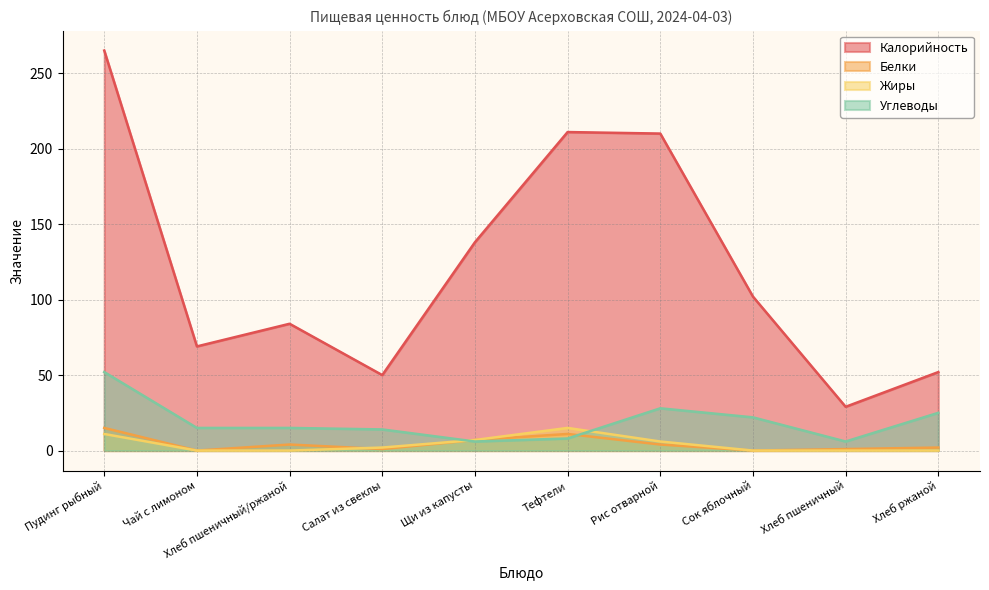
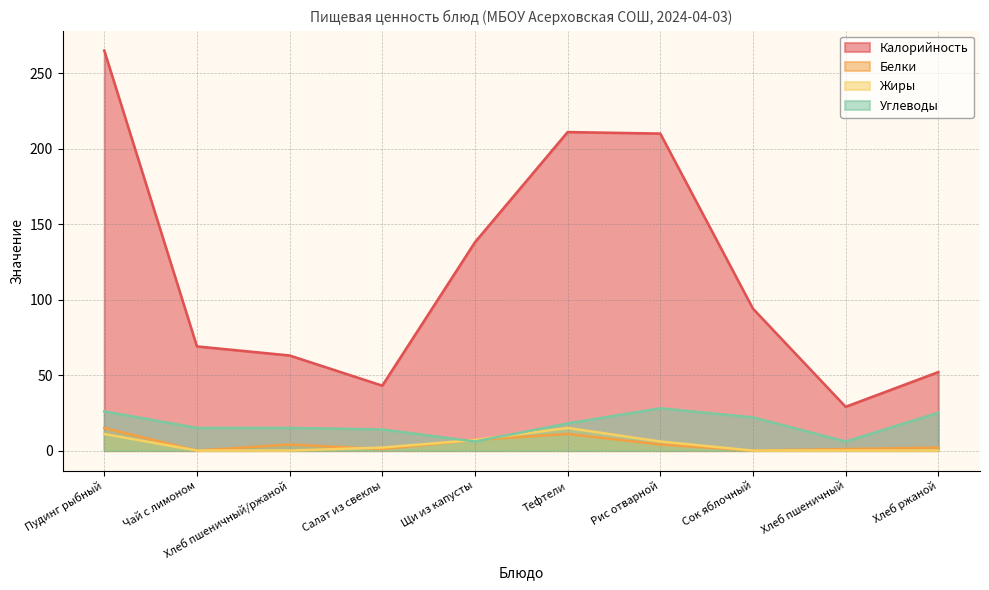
  {
    "Калорийность": {
      "Пудинг рыбный": 265,
      "Чай с лимоном": 69,
-     "Хлеб пшеничный/ржаной": 84,
-     "Салат из свеклы": 50,
+     "Хлеб пшеничный/ржаной": 63,
+     "Салат из свеклы": 43,
      "Щи из капусты": 138,
      "Тефтели": 211,
      "Рис отварной": 210,
-     "Сок яблочный": 102,
+     "Сок яблочный": 94,
      "Хлеб пшеничный": 29,
      "Хлеб ржаной": 52
    },
    "Углеводы": {
-     "Пудинг рыбный": 52,
+     "Пудинг рыбный": 26,
      "Чай с лимоном": 15,
      "Хлеб пшеничный/ржаной": 15,
      "Салат из свеклы": 14,
-     "Тефтели": 8,
+     "Тефтели": 18,
      "Рис отварной": 28,
      "Сок яблочный": 22,
      "Хлеб пшеничный": 6,
      "Хлеб ржаной": 25
    }
  }
